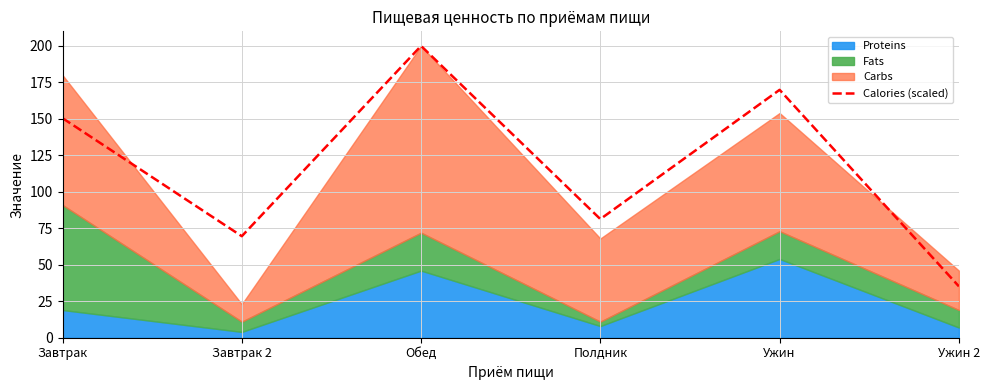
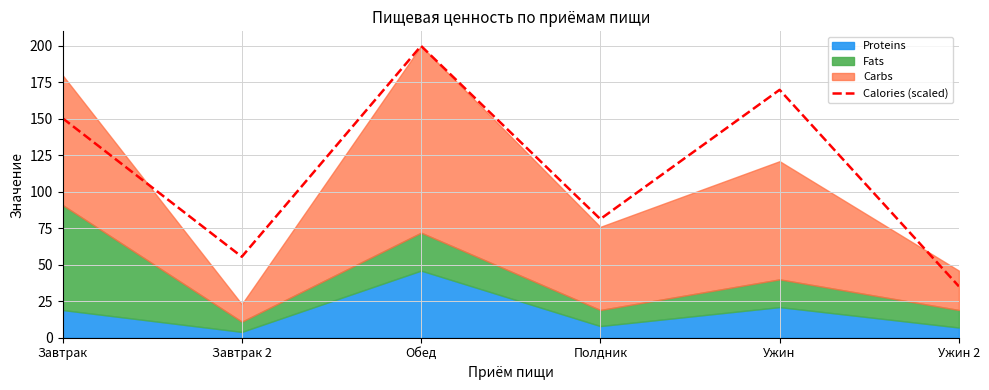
  {
    "Calories (scaled)": {
      "Завтрак": 150,
-     "Завтрак 2": 70,
+     "Завтрак 2": 55,
      "Полдник": 81,
      "Ужин": 170,
      "Ужин 2": 35
    },
    "Proteins": {
      "Завтрак": 19,
      "Завтрак 2": 4,
      "Обед": 46,
      "Полдник": 8,
-     "Ужин": 54,
+     "Ужин": 21,
      "Ужин 2": 7
    },
    "Fats": {
      "Завтрак": 72,
      "Завтрак 2": 7,
      "Обед": 26,
-     "Полдник": 3,
+     "Полдник": 11,
      "Ужин": 19,
      "Ужин 2": 12
    },
    "Carbs": {
      "Завтрак": 89,
      "Завтрак 2": 12,
      "Полдник": 57,
      "Ужин": 81,
      "Ужин 2": 27
    }
  }
